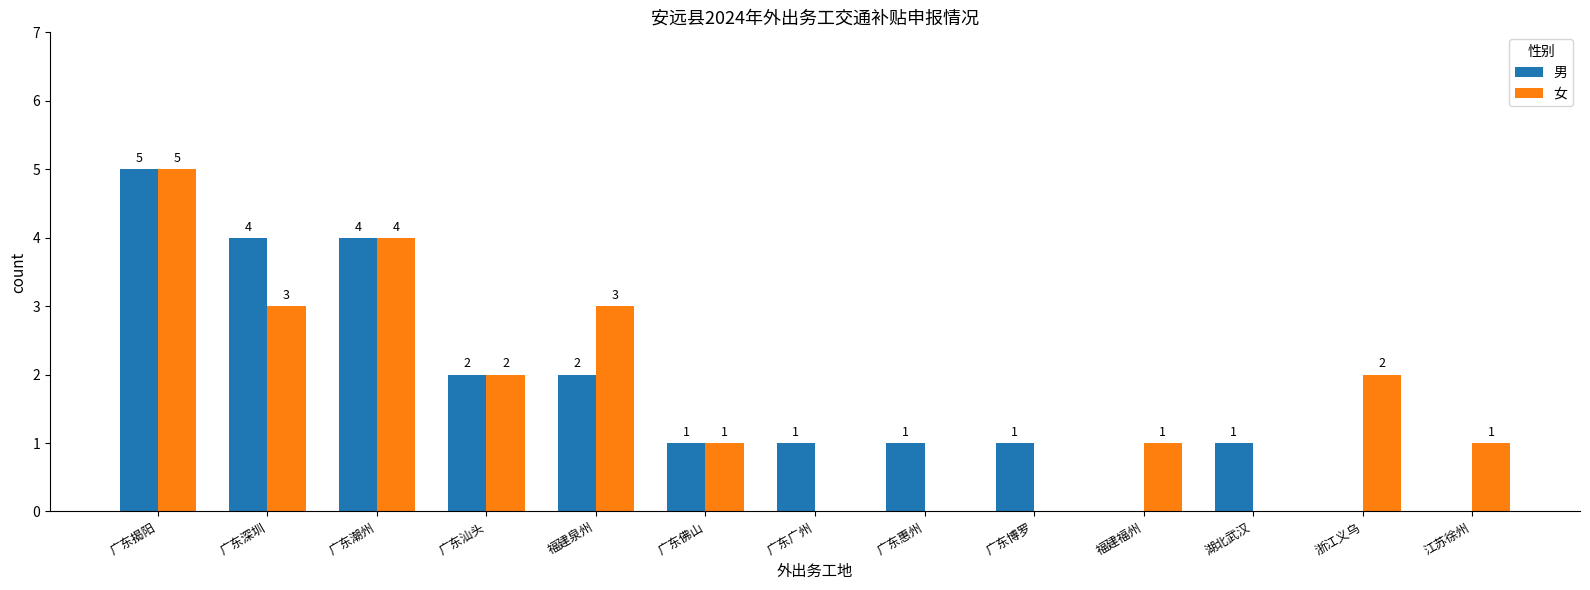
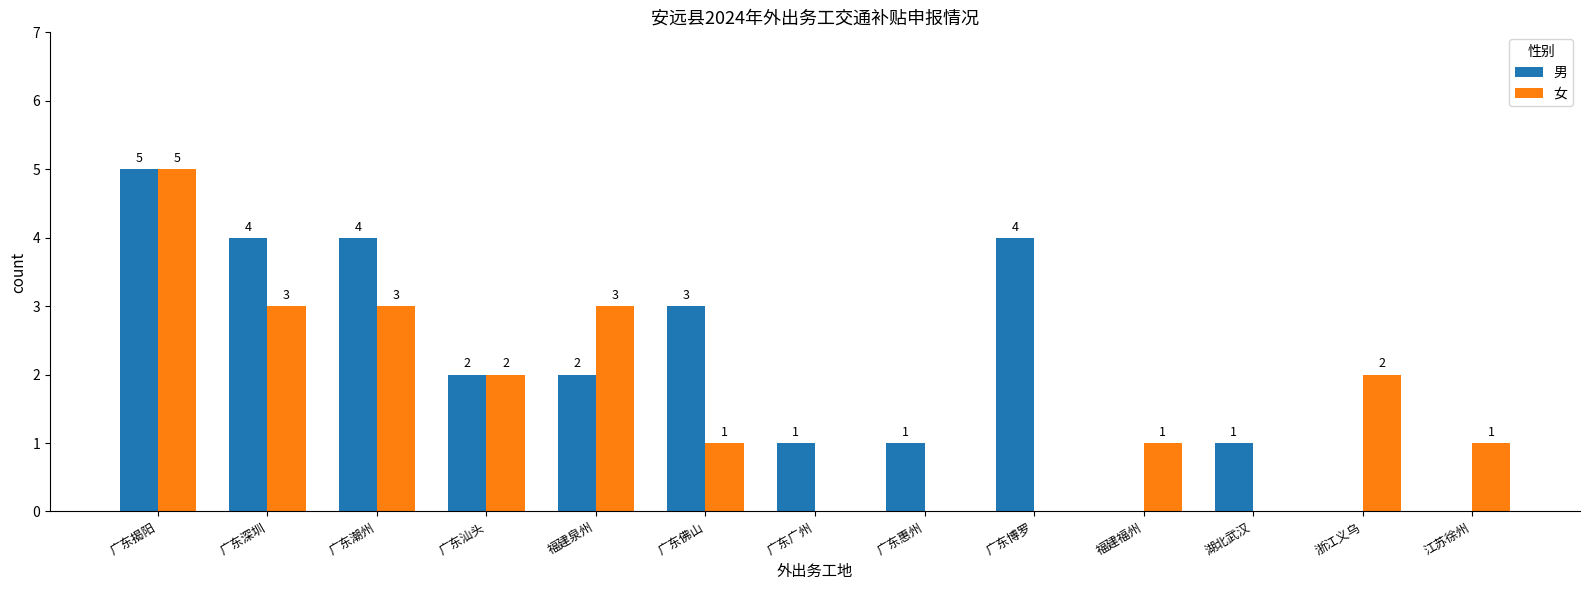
  {
    "男": {
      "广东揭阳": 5,
      "广东深圳": 4,
      "广东潮州": 4,
      "广东汕头": 2,
      "福建泉州": 2,
-     "广东佛山": 1,
+     "广东佛山": 3,
      "广东广州": 1,
      "广东惠州": 1,
-     "广东博罗": 1,
+     "广东博罗": 4,
      "湖北武汉": 1
    },
    "女": {
      "广东揭阳": 5,
      "广东深圳": 3,
-     "广东潮州": 4,
+     "广东潮州": 3,
      "广东汕头": 2,
      "福建泉州": 3,
      "广东佛山": 1,
      "福建福州": 1,
      "浙江义乌": 2,
      "江苏徐州": 1
    }
  }
